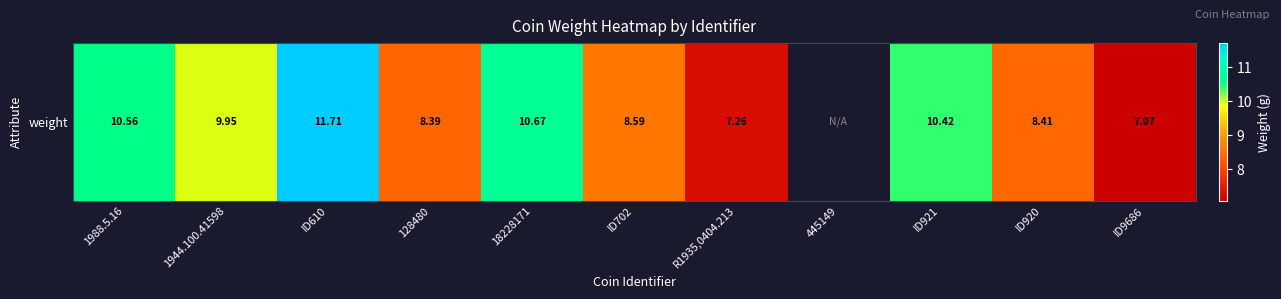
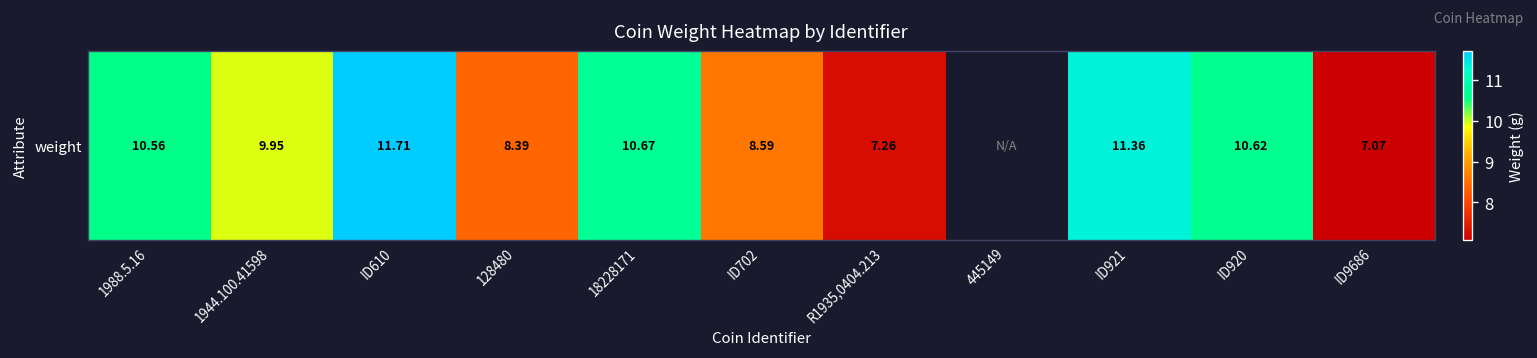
  {
    "weight": {
      "1988.5.16": 10.56,
      "1944.100.41598": 9.95,
      "ID610": 11.71,
      "128480": 8.39,
      "18228171": 10.67,
      "ID702": 8.59,
      "R1935,0404.213": 7.26,
-     "ID921": 10.42,
-     "ID920": 8.41,
+     "ID921": 11.36,
+     "ID920": 10.62,
      "ID9686": 7.07
    }
  }
